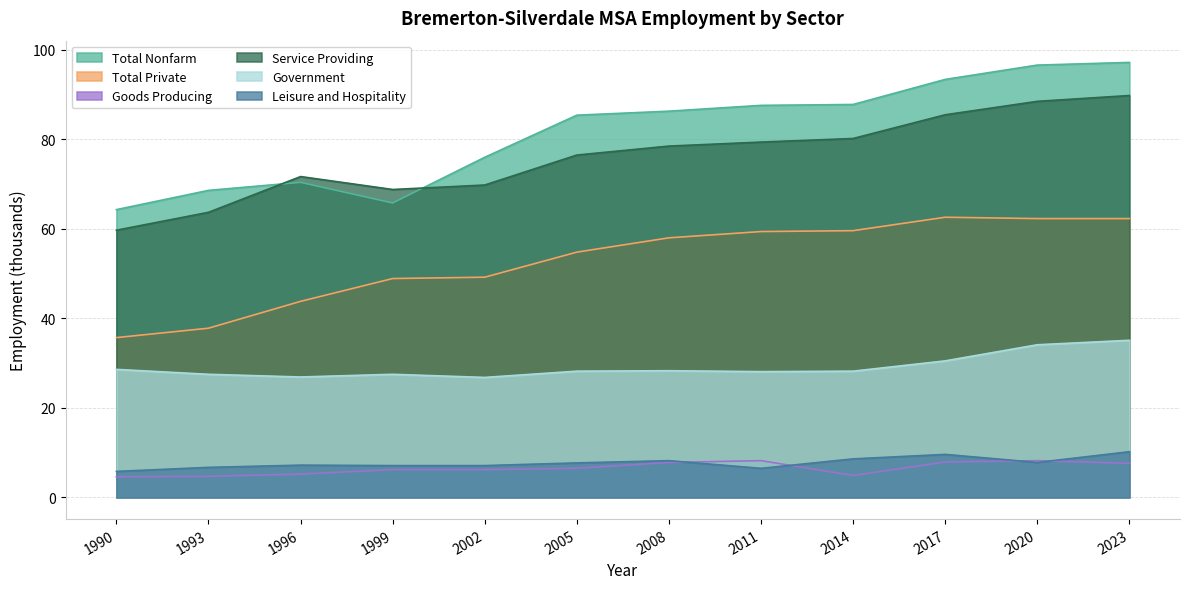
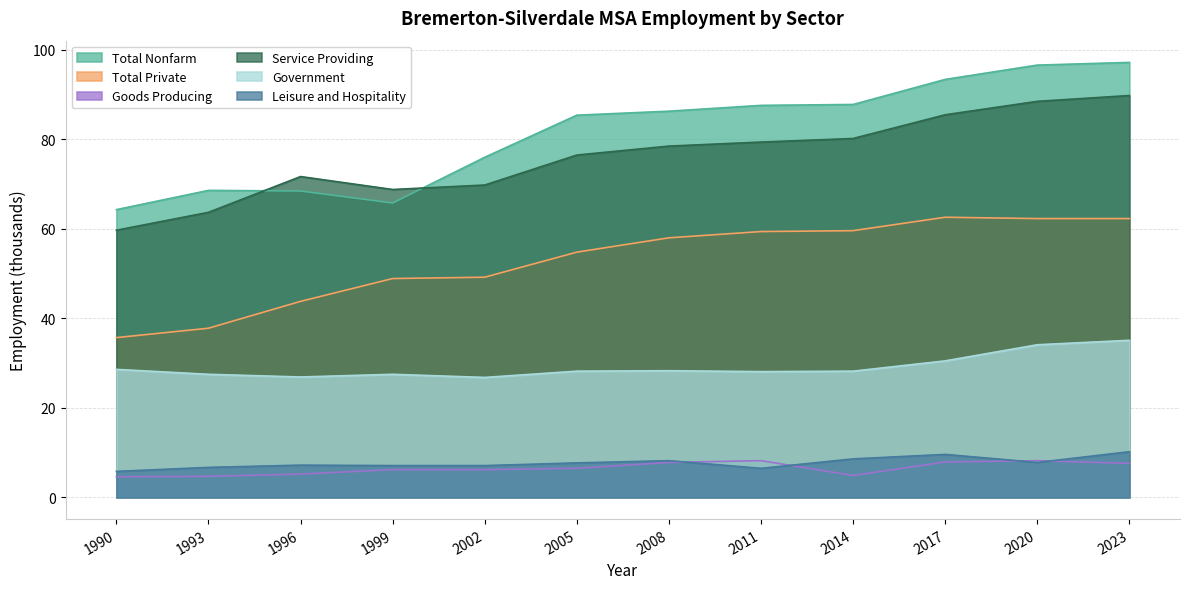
  {
    "Total Nonfarm": {
      "1990": 64,
      "1993": 69,
-     "1996": 70,
+     "1996": 68,
      "1999": 66,
      "2002": 76,
      "2005": 85,
      "2008": 86,
      "2011": 88,
      "2014": 88,
      "2017": 93,
      "2020": 97,
      "2023": 97
    },
    "Total Private": {
      "1990": 36,
      "1993": 38,
      "1996": 44,
      "1999": 49,
      "2002": 49,
      "2005": 55,
      "2008": 58,
      "2011": 59,
      "2014": 60,
      "2017": 63,
      "2020": 62,
      "2023": 62
    },
    "Goods Producing": {
      "1990": 5,
      "1993": 5,
      "1996": 5,
      "1999": 6,
      "2002": 6,
      "2005": 7,
      "2011": 8,
      "2014": 5,
      "2017": 8,
      "2023": 8
    },
    "Service Providing": {
      "1990": 60,
      "1993": 64,
      "1996": 72,
      "1999": 69,
      "2002": 70,
      "2005": 77,
      "2008": 79,
      "2011": 79,
      "2014": 80,
      "2017": 86,
      "2020": 89,
      "2023": 90
    },
    "Government": {
      "1990": 29,
      "1993": 28,
      "1996": 27,
      "1999": 28,
      "2002": 27,
      "2005": 28,
      "2008": 28,
      "2011": 28,
      "2014": 28,
      "2017": 31,
      "2020": 34,
      "2023": 35
    },
    "Leisure and Hospitality": {
      "1990": 6,
      "1993": 7,
      "1996": 7,
      "1999": 7,
      "2002": 7,
      "2005": 8,
      "2011": 6,
      "2014": 9,
      "2017": 10,
      "2023": 10
    }
  }
